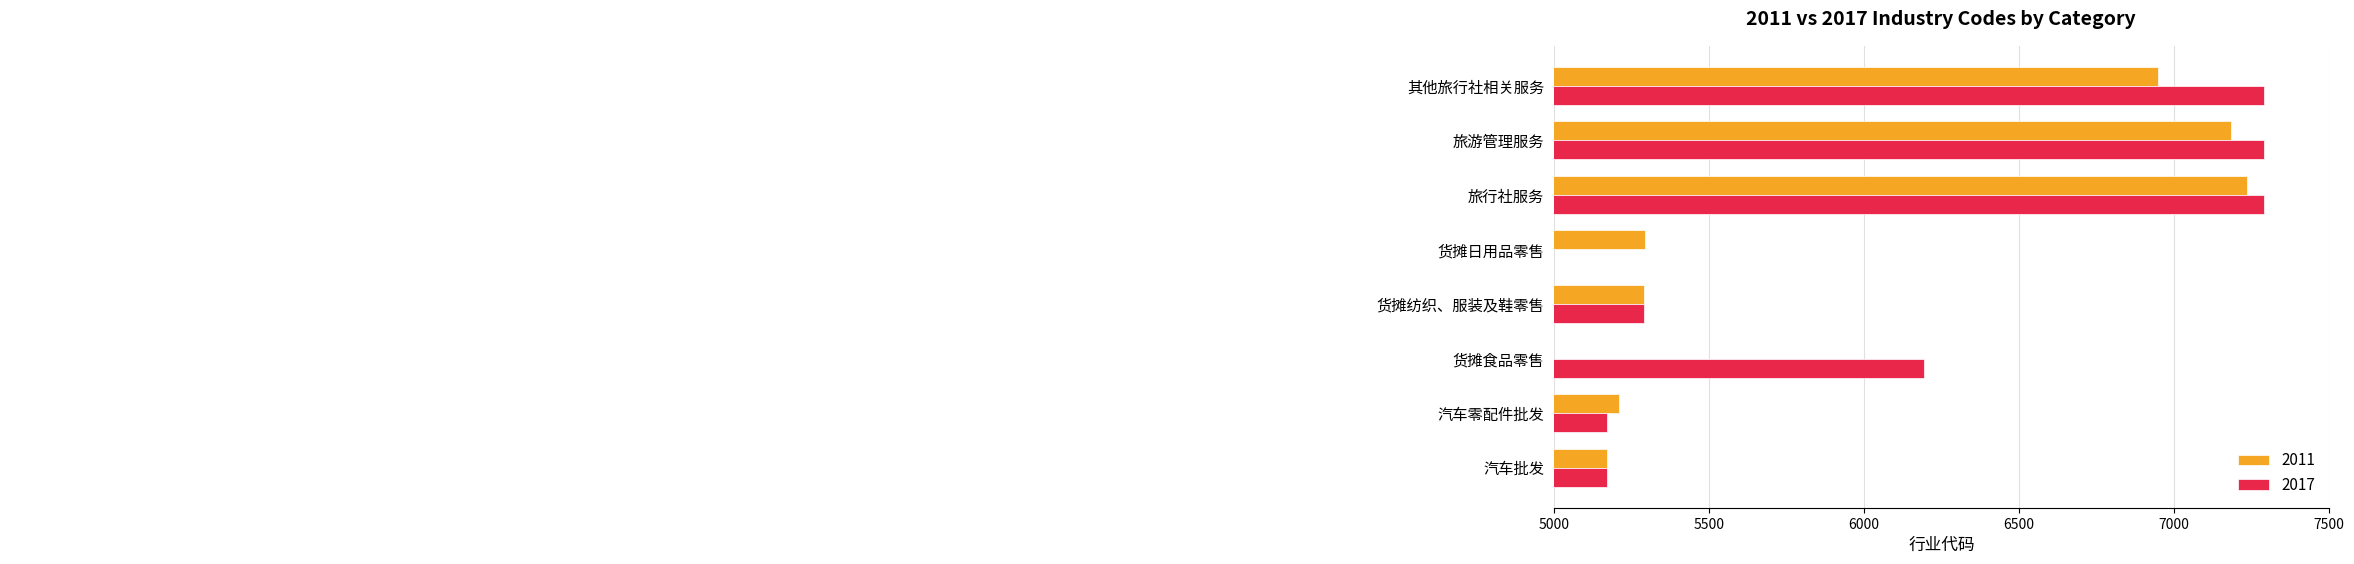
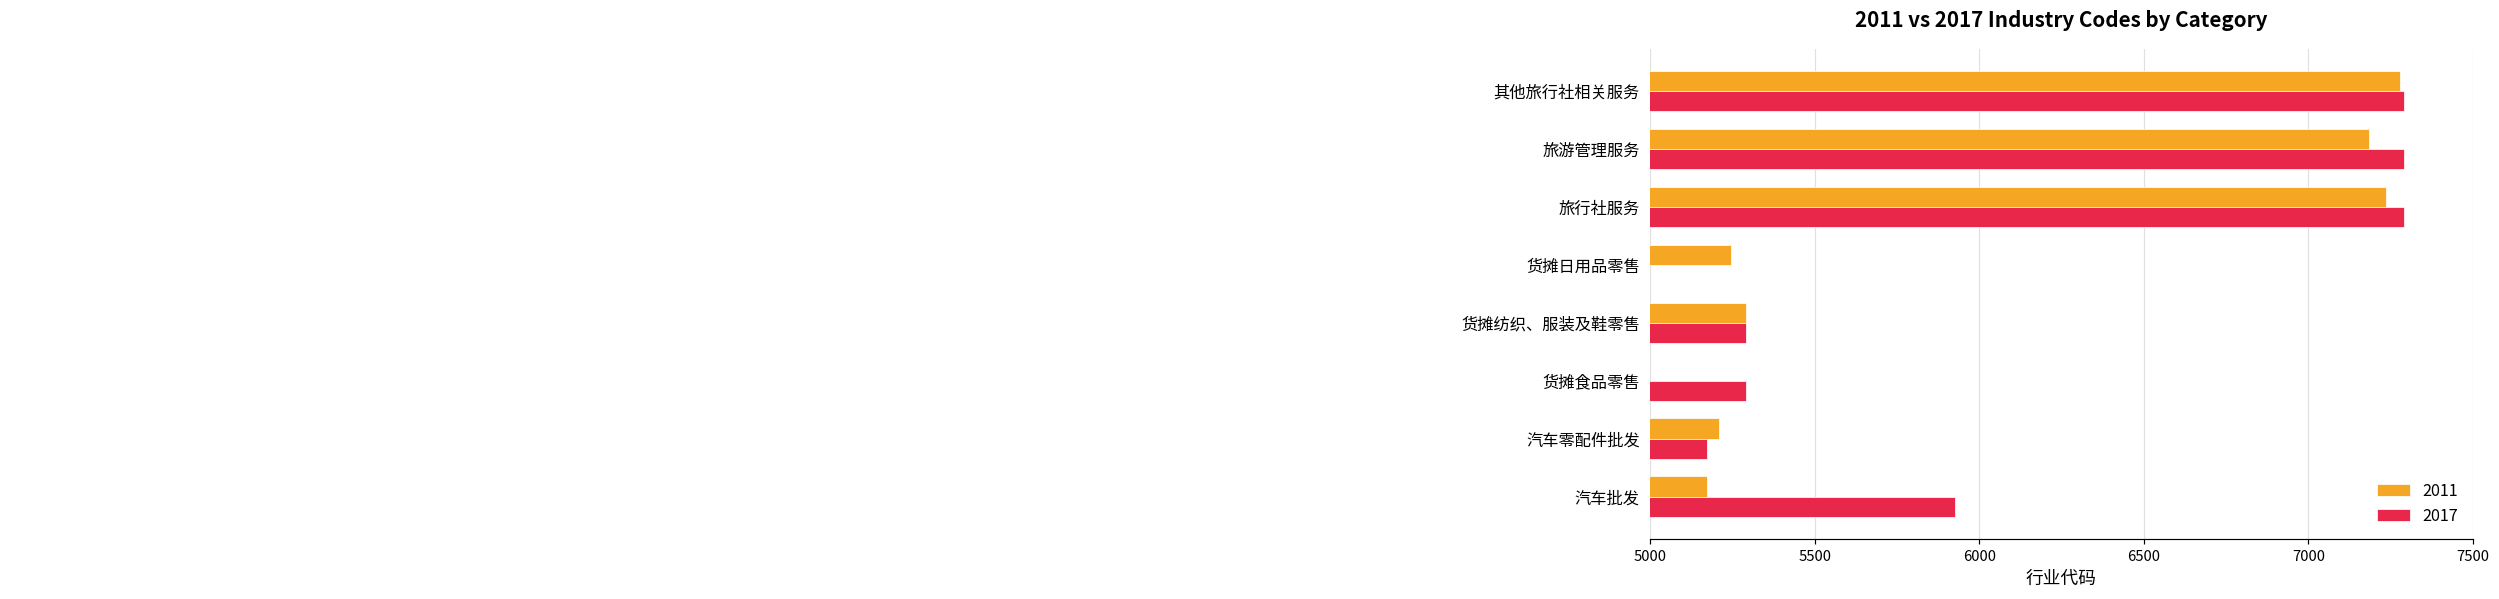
  {
    "2011": {
-     "其他旅行社相关服务": 6949,
+     "其他旅行社相关服务": 7279,
      "旅游管理服务": 7185,
      "旅行社服务": 7235,
-     "货摊日用品零售": 5293,
+     "货摊日用品零售": 5245,
      "货摊纺织、服装及鞋零售": 5292,
      "汽车零配件批发": 5210,
      "汽车批发": 5172
    },
    "2017": {
      "其他旅行社相关服务": 7291,
      "旅游管理服务": 7291,
      "旅行社服务": 7291,
      "货摊纺织、服装及鞋零售": 5291,
-     "货摊食品零售": 6194,
+     "货摊食品零售": 5291,
      "汽车零配件批发": 5172,
-     "汽车批发": 5172
+     "汽车批发": 5926
    }
  }
